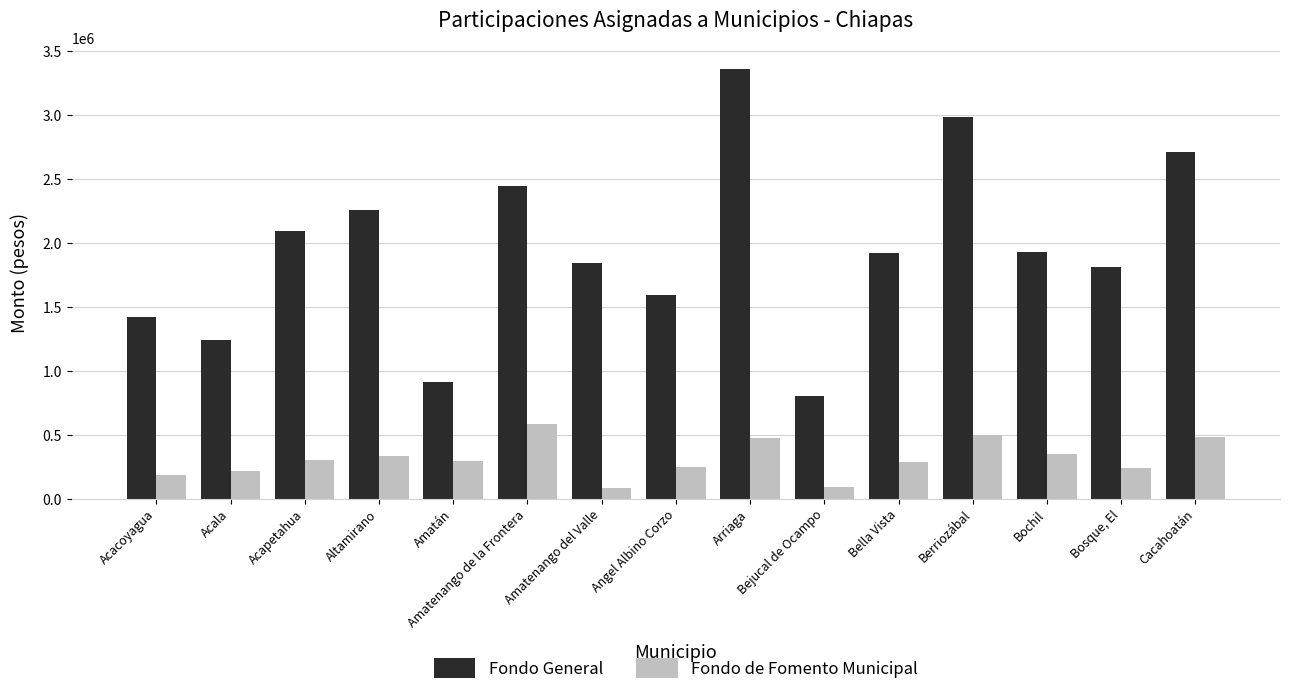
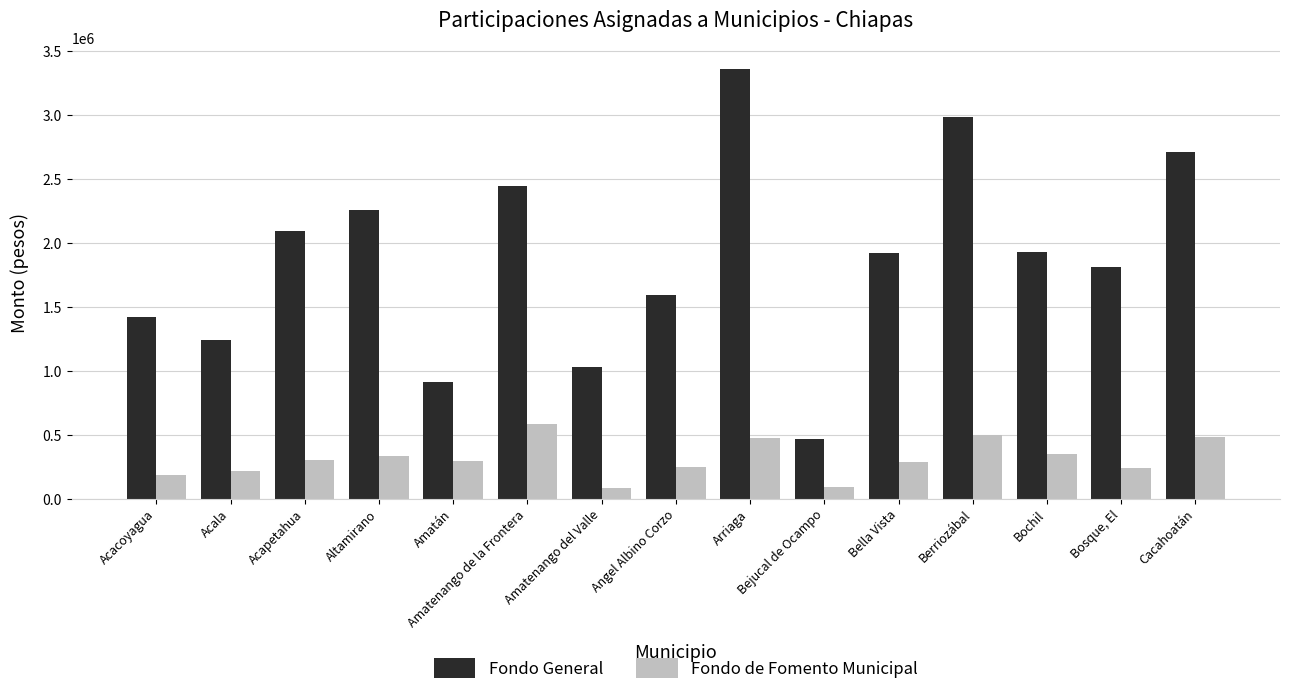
  {
    "Fondo General": {
      "Acacoyagua": 1420000,
      "Acala": 1240000,
      "Acapetahua": 2090000,
      "Altamirano": 2260000,
      "Amatán": 910000,
      "Amatenango de la Frontera": 2440000,
-     "Amatenango del Valle": 1840000,
+     "Amatenango del Valle": 1030000,
      "Angel Albino Corzo": 1590000,
      "Arriaga": 3360000,
-     "Bejucal de Ocampo": 810000,
+     "Bejucal de Ocampo": 470000,
      "Bella Vista": 1920000,
      "Berriozábal": 2980000,
      "Bochil": 1930000,
      "Bosque, El": 1810000,
      "Cacahoatán": 2710000
    },
    "Fondo de Fomento Municipal": {
      "Acacoyagua": 180000,
      "Acala": 210000,
      "Acapetahua": 300000,
      "Altamirano": 330000,
      "Amatán": 290000,
      "Amatenango de la Frontera": 580000,
      "Amatenango del Valle": 80000,
      "Angel Albino Corzo": 250000,
      "Arriaga": 480000,
      "Bejucal de Ocampo": 90000,
      "Bella Vista": 290000,
      "Berriozábal": 500000,
      "Bochil": 350000,
      "Bosque, El": 240000,
      "Cacahoatán": 480000
    }
  }
